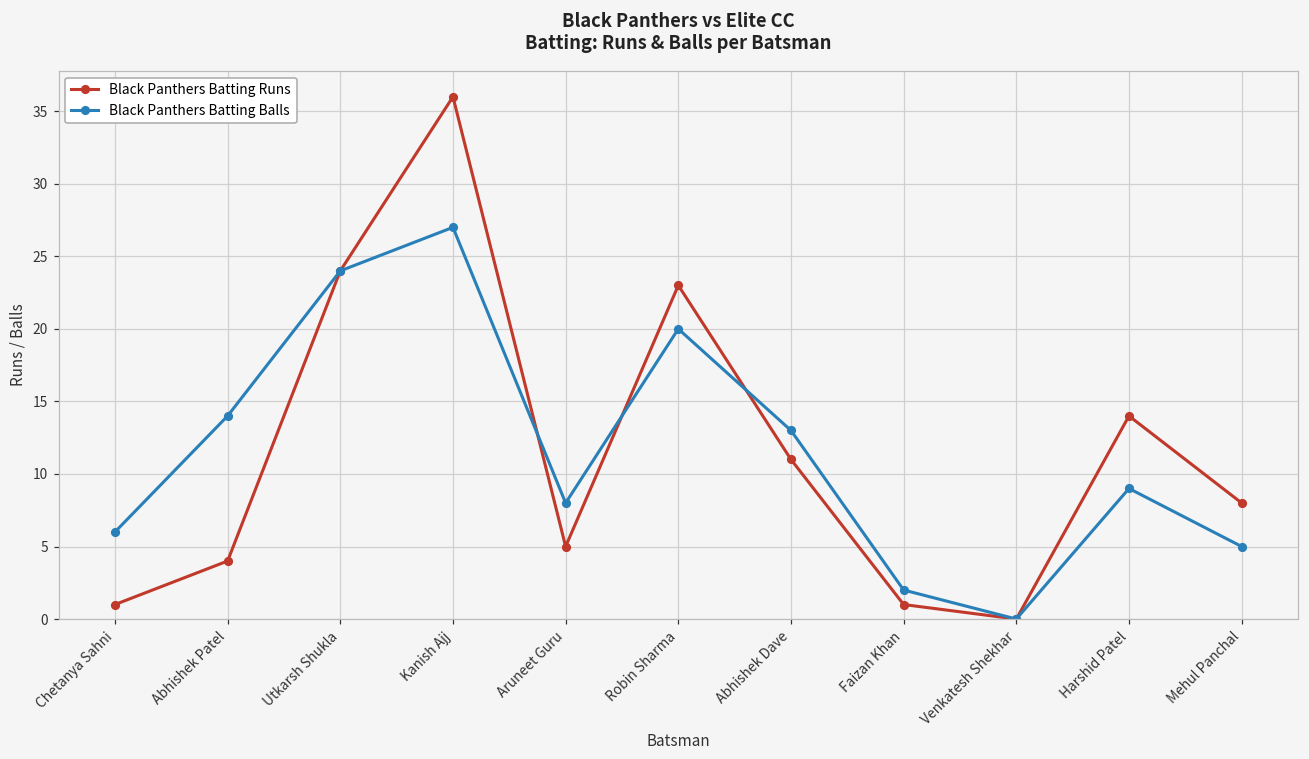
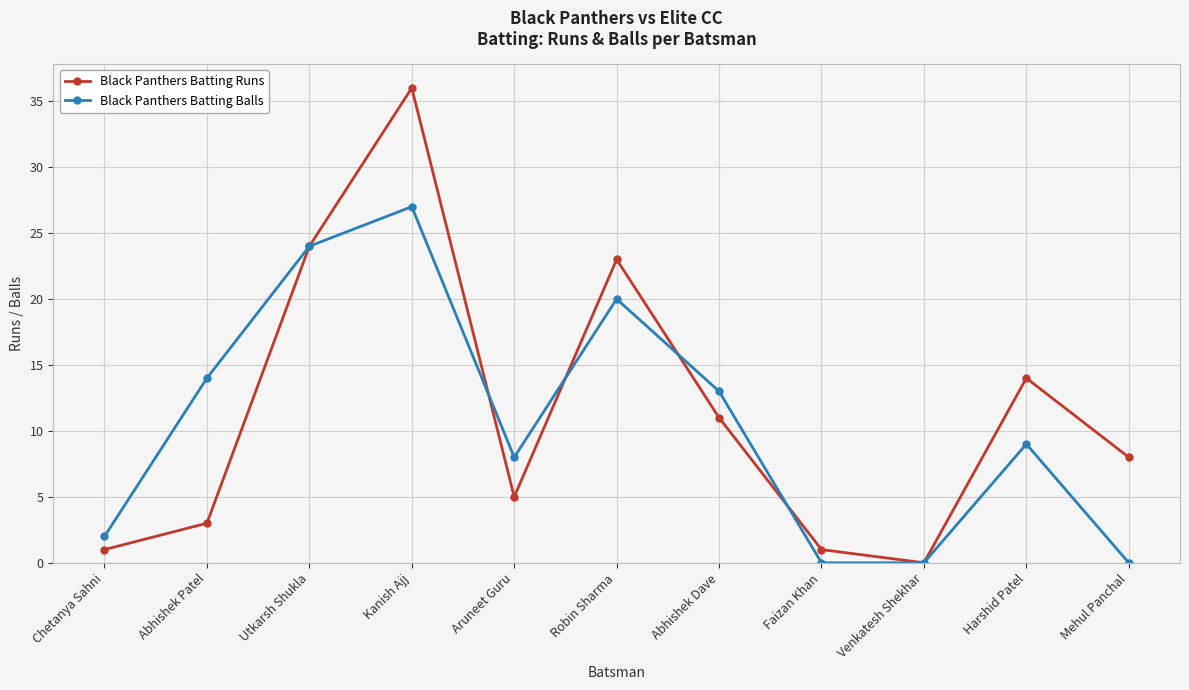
  {
    "Black Panthers Batting Runs": {
      "Chetanya Sahni": 1,
-     "Abhishek Patel": 4,
+     "Abhishek Patel": 3,
      "Kanish Ajj": 36,
      "Aruneet Guru": 5,
      "Robin Sharma": 23,
      "Abhishek Dave": 11,
      "Faizan Khan": 1,
      "Harshid Patel": 14,
      "Mehul Panchal": 8
    },
    "Black Panthers Batting Balls": {
-     "Chetanya Sahni": 6,
+     "Chetanya Sahni": 2,
      "Abhishek Patel": 14,
      "Kanish Ajj": 27,
      "Aruneet Guru": 8,
      "Robin Sharma": 20,
      "Abhishek Dave": 13,
-     "Faizan Khan": 2,
+     "Faizan Khan": 0,
      "Harshid Patel": 9,
-     "Mehul Panchal": 5
+     "Mehul Panchal": 0
    }
  }
